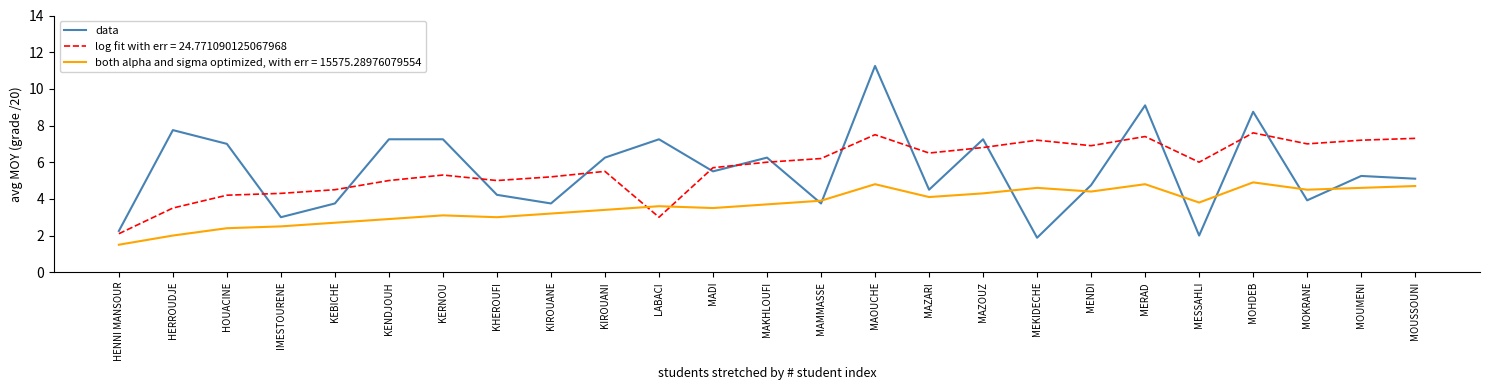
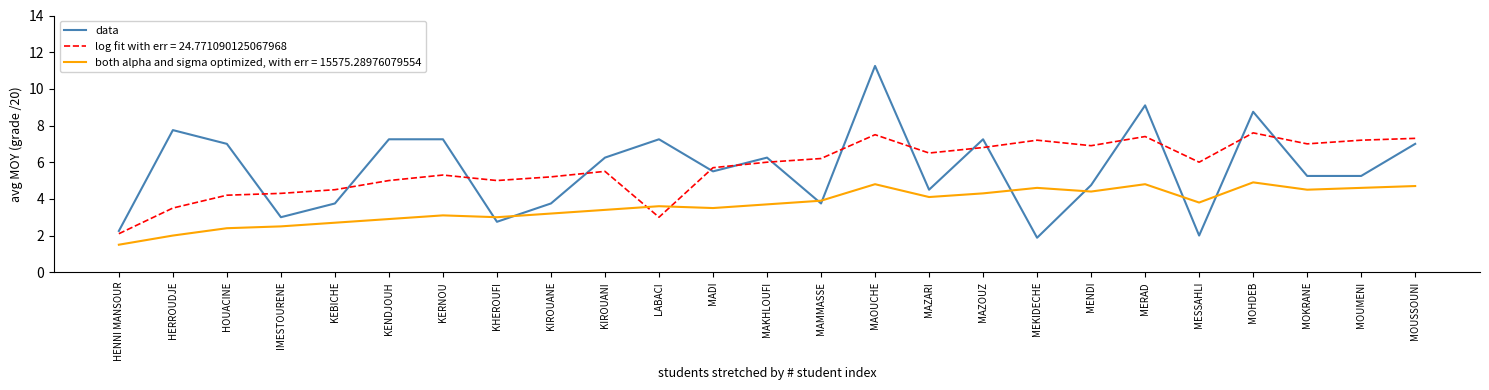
  {
    "data": {
      "HENNI MANSOUR": 2.3,
      "HERROUDJE": 7.8,
      "HOUACINE": 7.0,
      "IMESTOURENE": 3.0,
      "KEBICHE": 3.8,
      "KENDJOUH": 7.3,
      "KERNOU": 7.3,
-     "KHEROUFI": 4.2,
+     "KHEROUFI": 2.8,
      "KIROUANE": 3.8,
      "KIROUANI": 6.3,
      "LABACI": 7.3,
      "MADI": 5.5,
      "MAKHLOUFI": 6.3,
      "MAMMASSE": 3.8,
      "MAOUCHE": 11.3,
      "MAZARI": 4.5,
      "MAZOUZ": 7.3,
      "MEKIDECHE": 1.9,
      "MENDI": 4.8,
      "MERAD": 9.1,
      "MESSAHLI": 2.0,
      "MOHDEB": 8.8,
-     "MOKRANE": 3.9,
+     "MOKRANE": 5.3,
      "MOUMENI": 5.3,
-     "MOUSSOUNI": 5.1
+     "MOUSSOUNI": 7.0
    },
    "log fit with err = 24.771090125067968": {
      "HENNI MANSOUR": 2.1,
      "HERROUDJE": 3.5,
      "HOUACINE": 4.2,
      "IMESTOURENE": 4.3,
      "KEBICHE": 4.5,
      "KENDJOUH": 5.0,
      "KERNOU": 5.3,
      "KHEROUFI": 5.0,
      "KIROUANE": 5.2,
      "KIROUANI": 5.5,
      "LABACI": 3.0,
      "MADI": 5.7,
      "MAKHLOUFI": 6.0,
      "MAMMASSE": 6.2,
      "MAOUCHE": 7.5,
      "MAZARI": 6.5,
      "MAZOUZ": 6.8,
      "MEKIDECHE": 7.2,
      "MENDI": 6.9,
      "MERAD": 7.4,
      "MESSAHLI": 6.0,
      "MOHDEB": 7.6,
      "MOKRANE": 7.0,
      "MOUMENI": 7.2,
      "MOUSSOUNI": 7.3
    },
    "both alpha and sigma optimized, with err = 15575.28976079554": {
      "HENNI MANSOUR": 1.5,
      "HERROUDJE": 2.0,
      "HOUACINE": 2.4,
      "IMESTOURENE": 2.5,
      "KEBICHE": 2.7,
      "KENDJOUH": 2.9,
      "KERNOU": 3.1,
      "KHEROUFI": 3.0,
      "KIROUANE": 3.2,
      "KIROUANI": 3.4,
      "LABACI": 3.6,
      "MADI": 3.5,
      "MAKHLOUFI": 3.7,
      "MAMMASSE": 3.9,
      "MAOUCHE": 4.8,
      "MAZARI": 4.1,
      "MAZOUZ": 4.3,
      "MEKIDECHE": 4.6,
      "MENDI": 4.4,
      "MERAD": 4.8,
      "MESSAHLI": 3.8,
      "MOHDEB": 4.9,
      "MOKRANE": 4.5,
      "MOUMENI": 4.6,
      "MOUSSOUNI": 4.7
    }
  }
